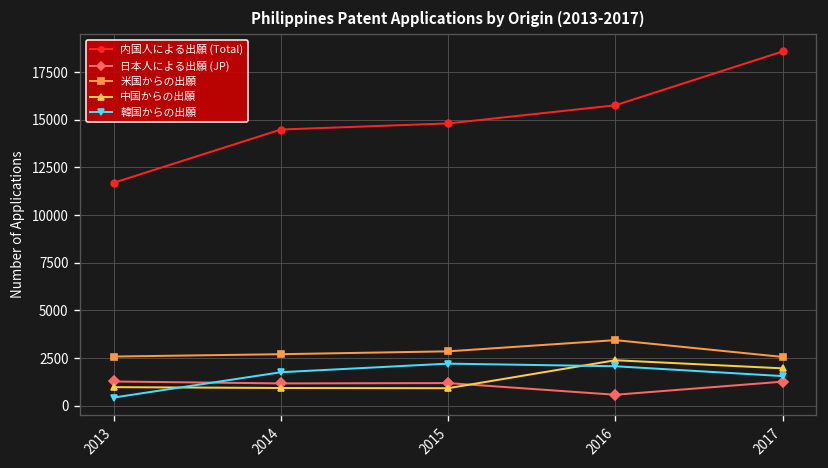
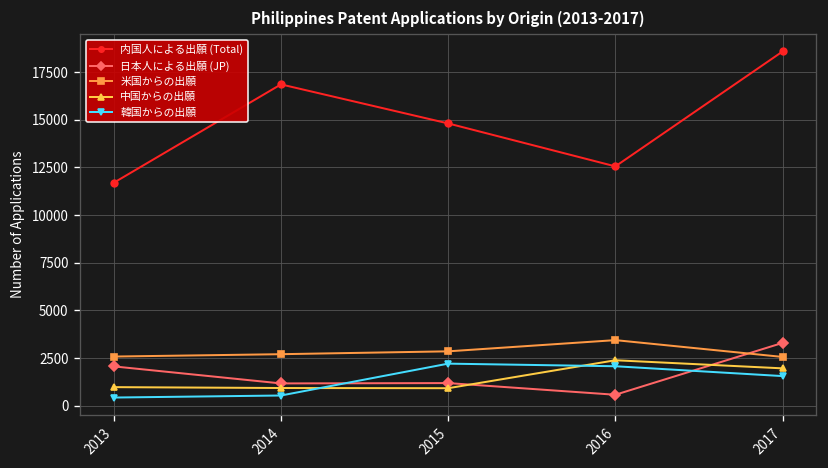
  {
    "内国人による出願 (Total)": {
      "2013": 11700,
-     "2014": 14500,
+     "2014": 16900,
      "2015": 14800,
-     "2016": 15800,
+     "2016": 12600,
      "2017": 18600
    },
    "日本人による出願 (JP)": {
-     "2013": 1300,
+     "2013": 2100,
      "2014": 1200,
      "2015": 1200,
      "2016": 600,
-     "2017": 1300
+     "2017": 3300
    },
    "韓国からの出願": {
      "2013": 400,
-     "2014": 1800,
+     "2014": 500,
      "2015": 2200,
      "2016": 2100,
      "2017": 1600
    }
  }
